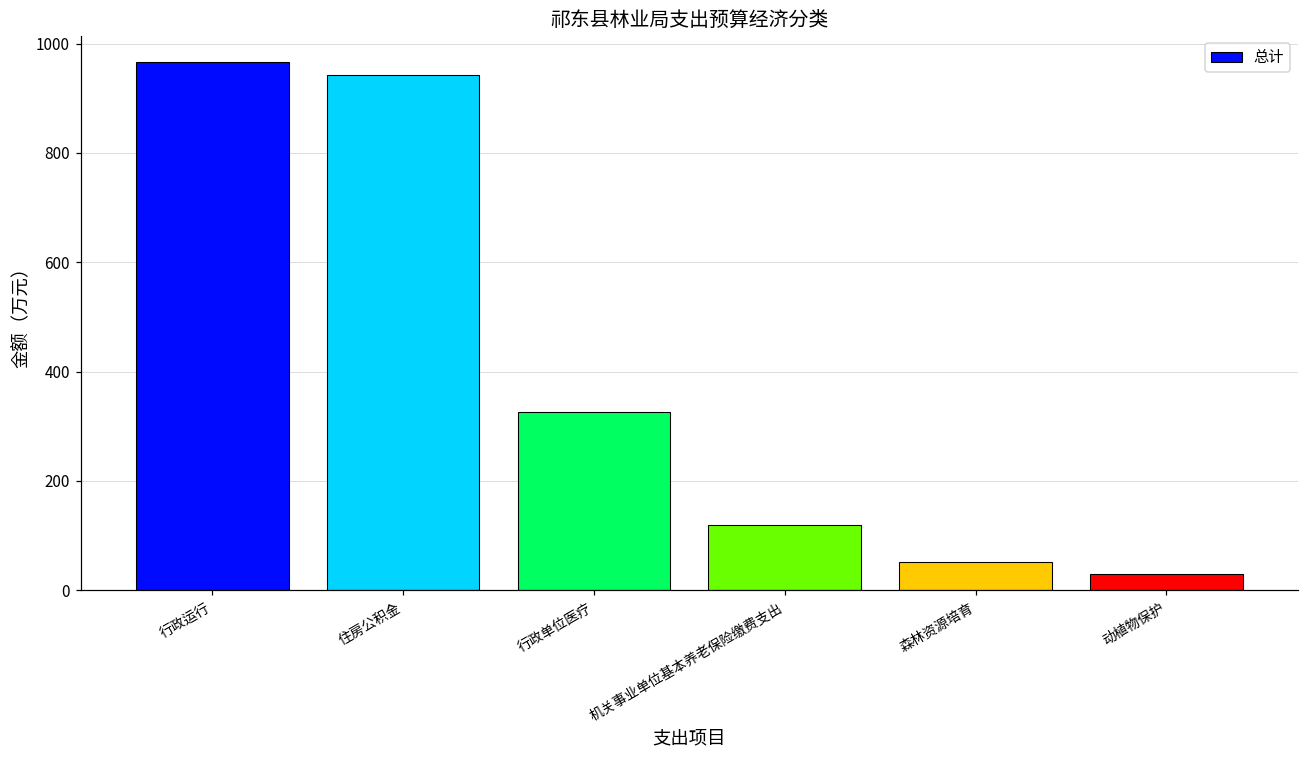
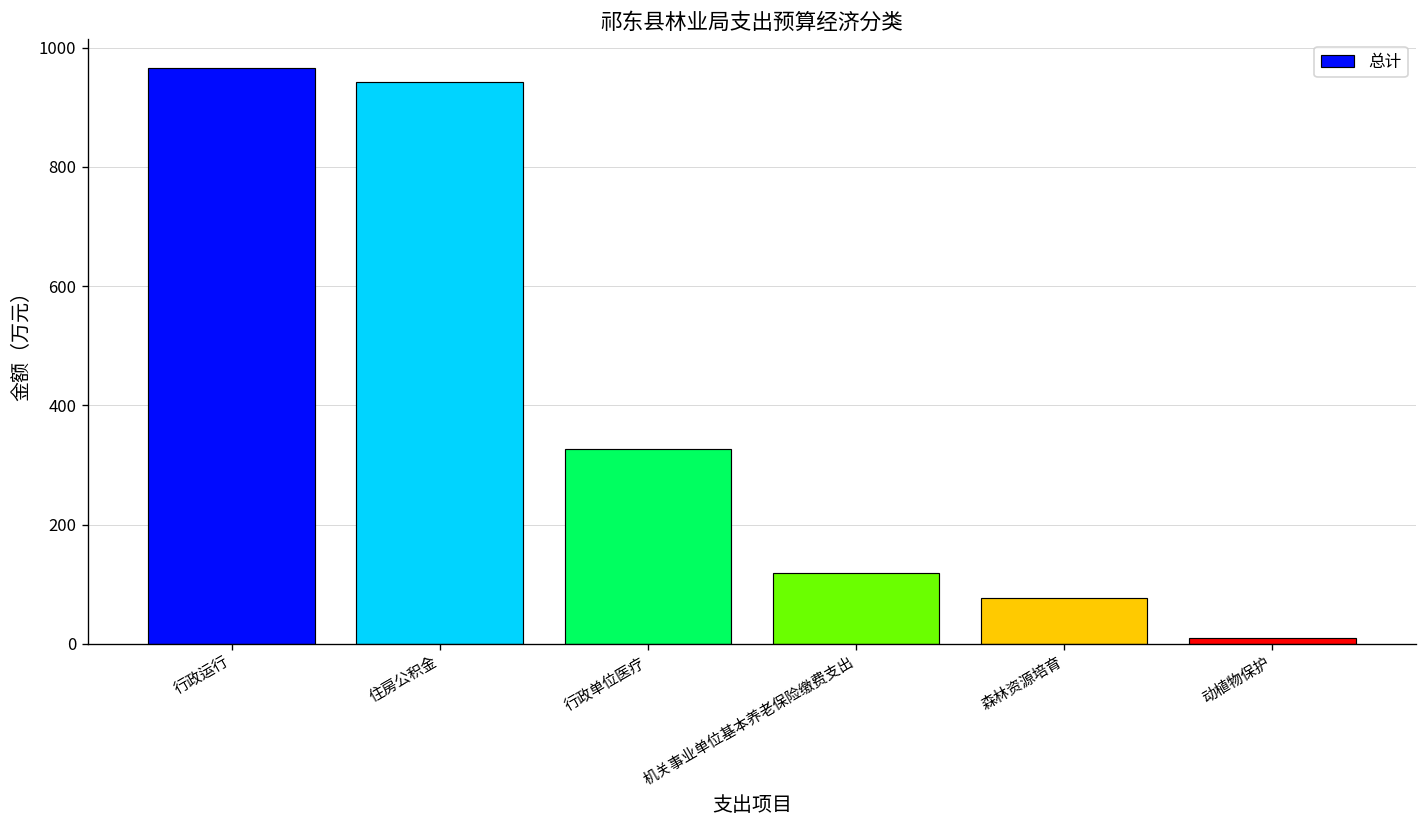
  {
    "行政运行": 970,
    "住房公积金": 940,
    "行政单位医疗": 330,
    "机关事业单位基本养老保险缴费支出": 120,
-   "森林资源培育": 50,
-   "动植物保护": 30
+   "森林资源培育": 80,
+   "动植物保护": 10
  }
